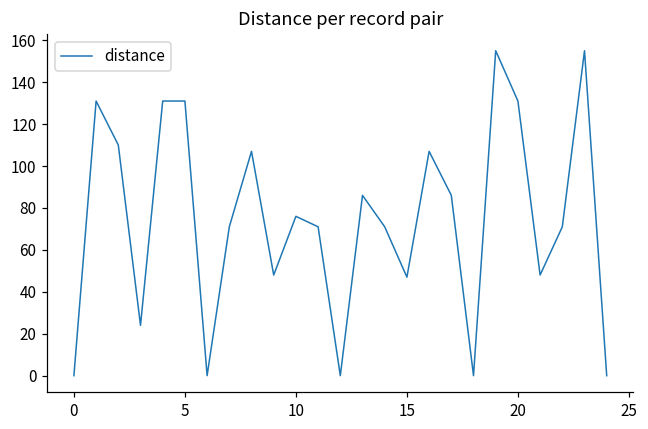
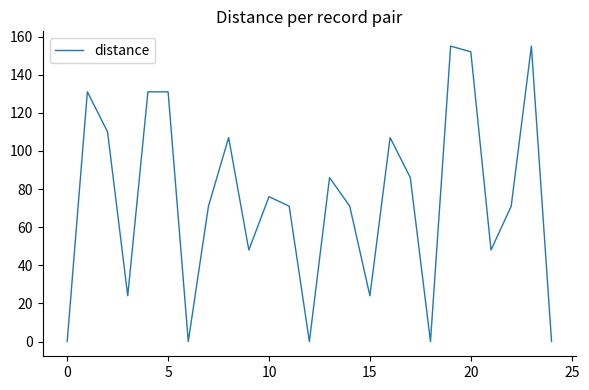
  {
    "0": 0,
    "5": 131,
    "10": 76,
-   "15": 47,
-   "20": 131
+   "15": 24,
+   "20": 152
  }
